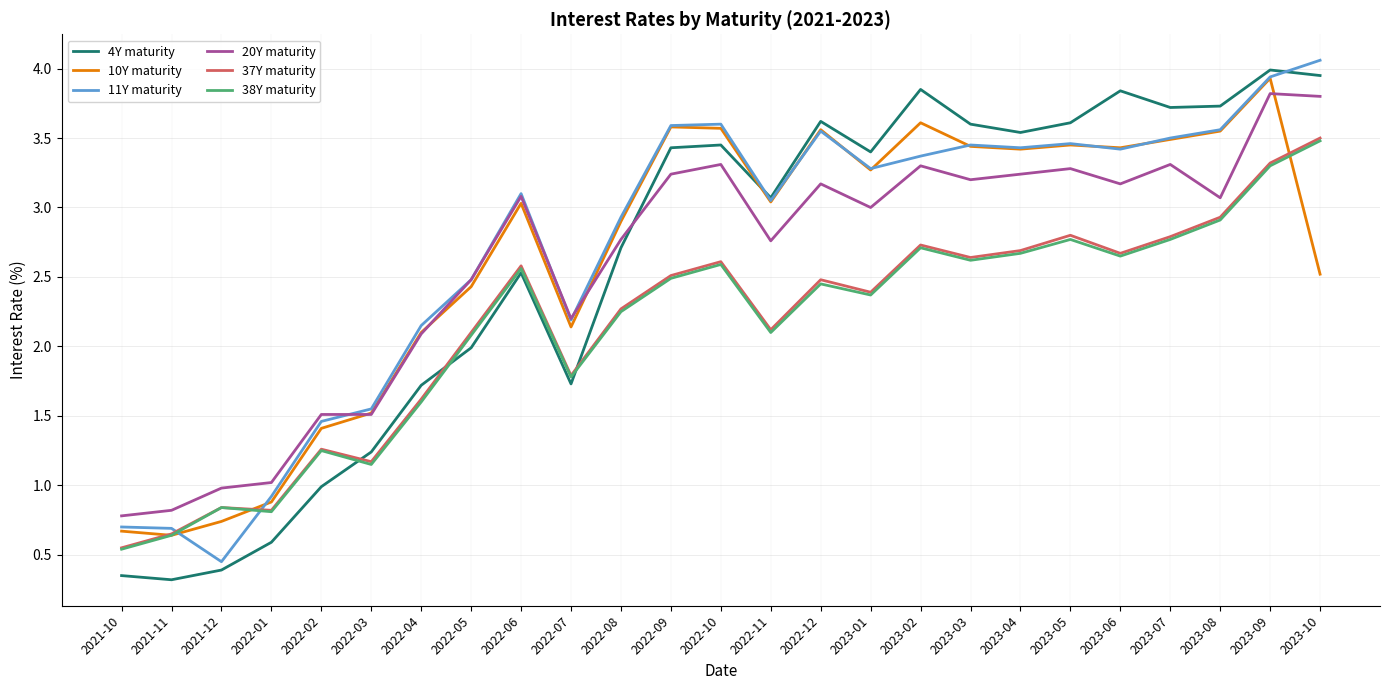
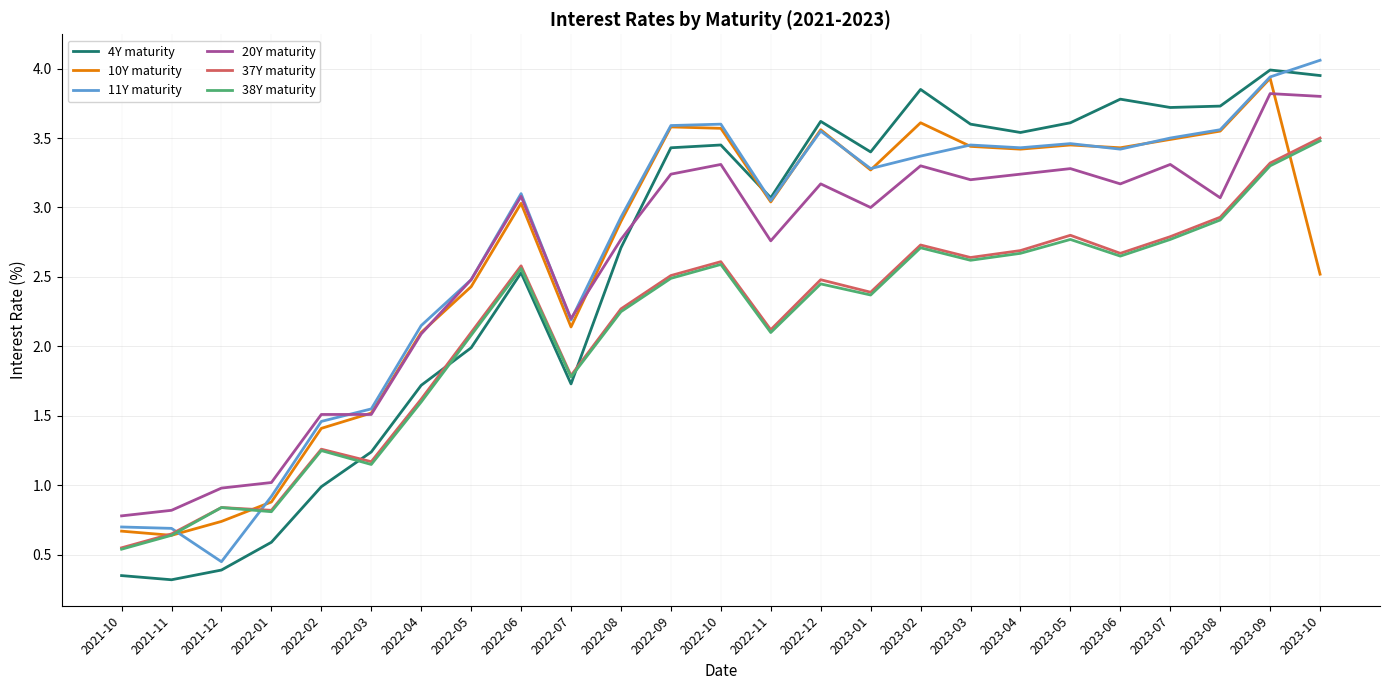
  {
    "4Y maturity": {
      "2021-10": 0.35,
      "2021-11": 0.32,
      "2021-12": 0.39,
      "2022-01": 0.59,
      "2022-02": 0.99,
      "2022-03": 1.24,
      "2022-04": 1.72,
      "2022-05": 1.99,
      "2022-06": 2.53,
      "2022-07": 1.73,
      "2022-08": 2.71,
      "2022-09": 3.43,
      "2022-10": 3.45,
      "2022-11": 3.07,
      "2022-12": 3.62,
      "2023-01": 3.40,
      "2023-02": 3.85,
      "2023-03": 3.60,
      "2023-04": 3.54,
      "2023-05": 3.61,
-     "2023-06": 3.84,
+     "2023-06": 3.78,
      "2023-07": 3.72,
      "2023-08": 3.73,
      "2023-09": 3.99,
      "2023-10": 3.95
    },
    "10Y maturity": {
      "2021-10": 0.67,
      "2021-12": 0.74,
      "2022-01": 0.88,
      "2022-02": 1.41,
      "2022-05": 2.43,
      "2022-06": 3.03,
      "2022-07": 2.14,
      "2022-08": 2.90,
      "2022-10": 3.57,
      "2023-02": 3.61,
      "2023-10": 2.52
    },
    "11Y maturity": {
      "2021-10": 0.70,
      "2021-11": 0.69,
      "2021-12": 0.45,
      "2022-01": 0.92,
      "2022-02": 1.46,
      "2022-03": 1.55,
      "2022-04": 2.15,
      "2022-06": 3.10,
      "2022-08": 2.93,
      "2022-10": 3.60,
      "2023-02": 3.37,
      "2023-10": 4.06
    },
    "20Y maturity": {
      "2021-10": 0.78,
      "2021-11": 0.82,
      "2021-12": 0.98,
      "2022-01": 1.02,
      "2022-02": 1.51,
      "2022-06": 3.08,
      "2022-08": 2.77,
      "2022-09": 3.24,
      "2022-10": 3.31,
      "2022-11": 2.76,
      "2022-12": 3.17,
      "2023-01": 3.00,
      "2023-02": 3.30,
      "2023-03": 3.20,
      "2023-04": 3.24,
      "2023-05": 3.28,
      "2023-06": 3.17,
      "2023-07": 3.31,
      "2023-08": 3.07,
      "2023-09": 3.82,
      "2023-10": 3.80
    },
    "37Y maturity": {
      "2022-03": 1.17,
      "2022-04": 1.62,
      "2022-05": 2.10,
      "2022-06": 2.58,
      "2022-08": 2.27,
      "2022-09": 2.51,
      "2022-10": 2.61,
      "2022-11": 2.12,
      "2022-12": 2.48,
      "2023-01": 2.39,
      "2023-02": 2.73,
      "2023-03": 2.64,
      "2023-04": 2.69,
      "2023-05": 2.80,
      "2023-06": 2.67,
      "2023-07": 2.79,
      "2023-08": 2.93,
      "2023-09": 3.32,
      "2023-10": 3.50
    },
    "38Y maturity": {
      "2022-03": 1.15,
      "2022-04": 1.60,
      "2022-05": 2.08,
      "2022-06": 2.56,
      "2022-08": 2.25,
      "2022-09": 2.49,
      "2022-10": 2.59,
      "2022-11": 2.10,
      "2022-12": 2.45,
      "2023-01": 2.37,
      "2023-02": 2.71,
      "2023-03": 2.62,
      "2023-04": 2.67,
      "2023-05": 2.77,
      "2023-06": 2.65,
      "2023-07": 2.77,
      "2023-08": 2.91,
      "2023-09": 3.30,
      "2023-10": 3.48
    }
  }
